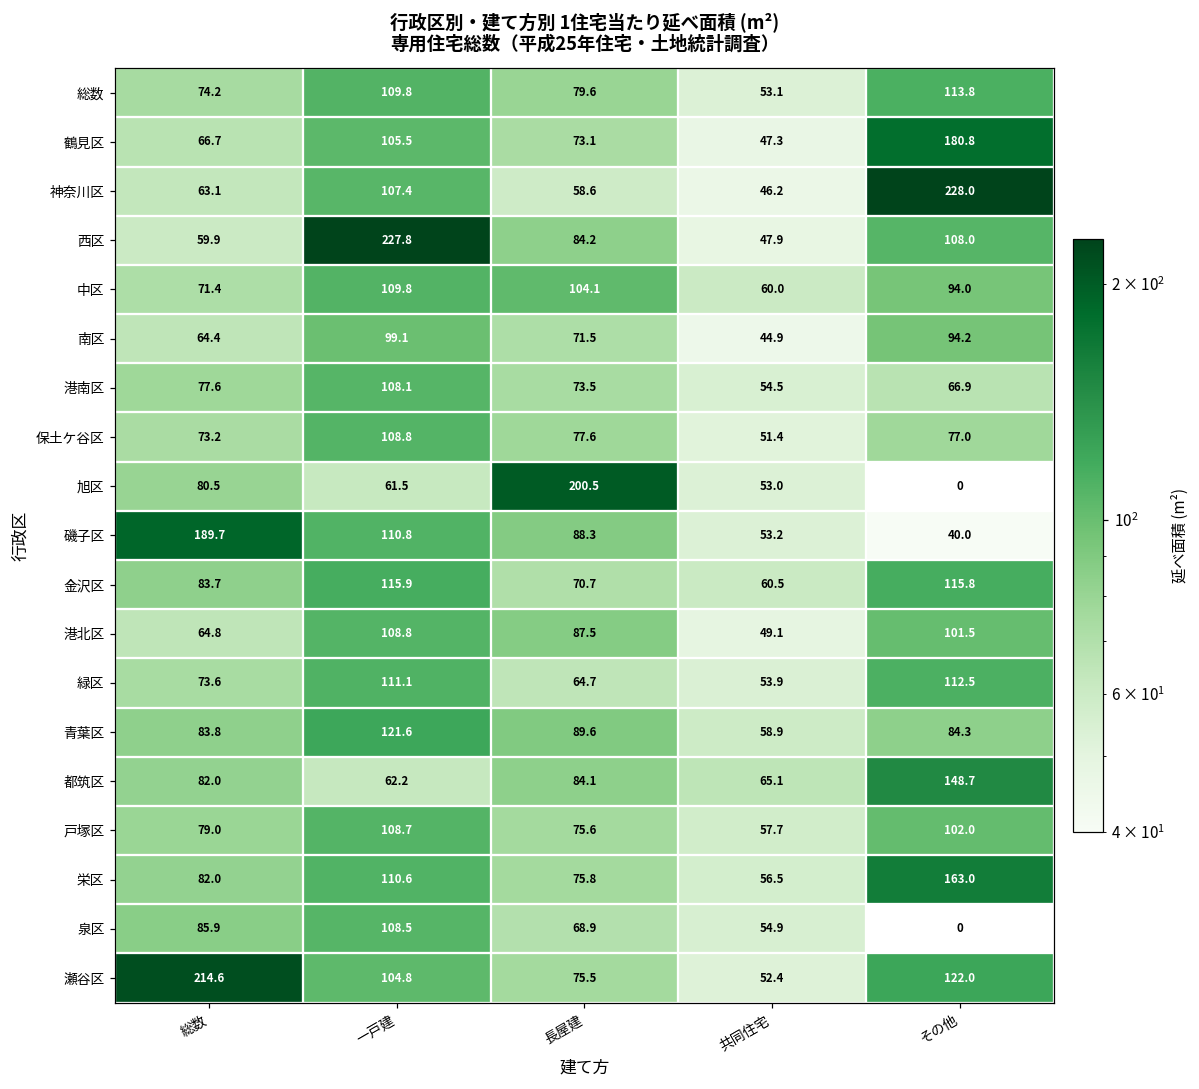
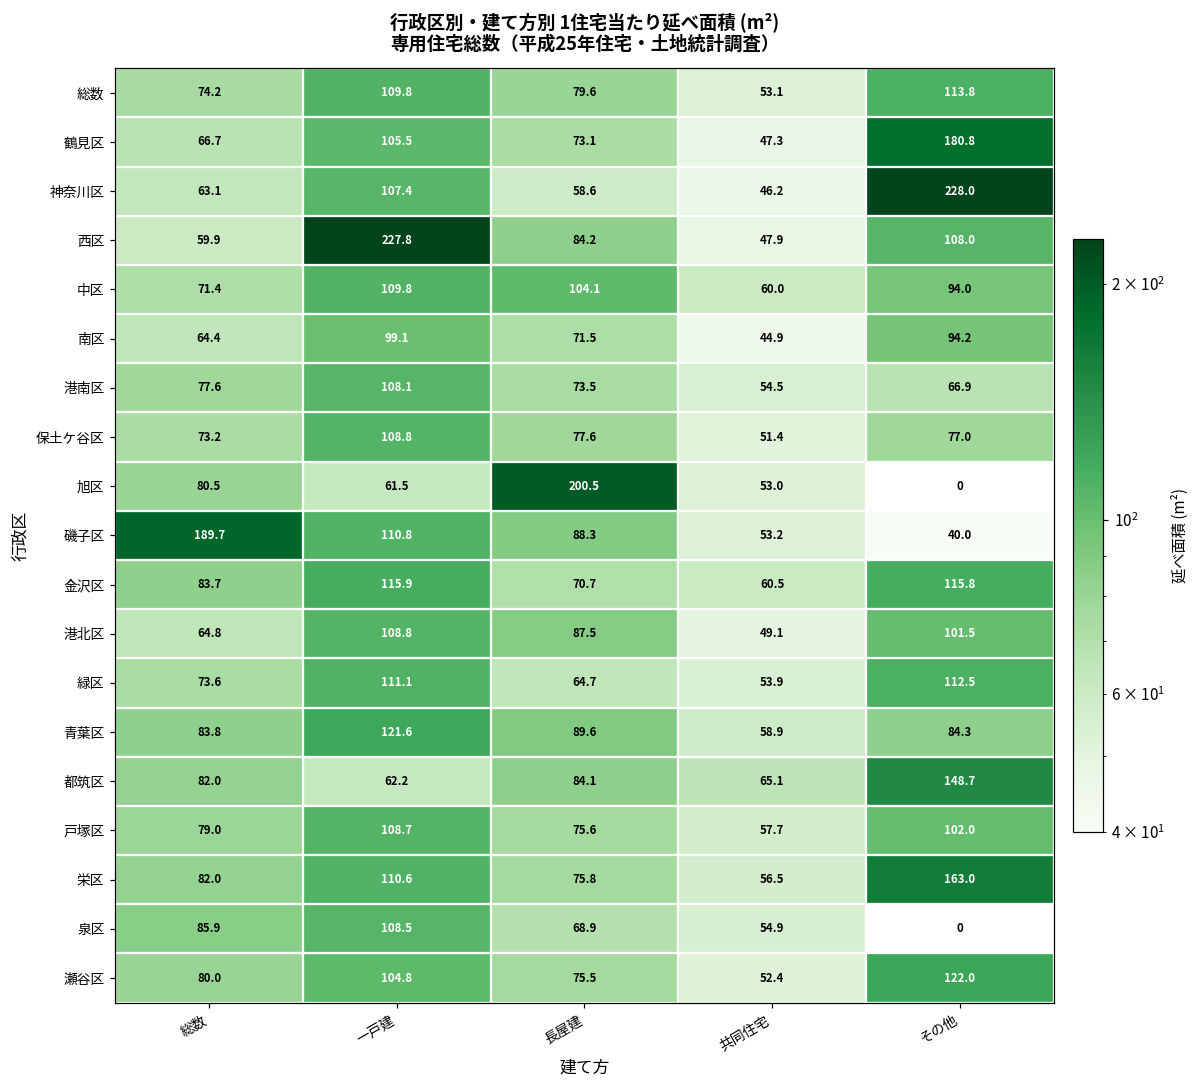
  {
    "総数": {
      "総数": 74.2,
      "一戸建": 109.8,
      "長屋建": 79.6,
      "共同住宅": 53.1,
      "その他": 113.8
    },
    "鶴見区": {
      "総数": 66.7,
      "一戸建": 105.5,
      "長屋建": 73.1,
      "共同住宅": 47.3,
      "その他": 180.8
    },
    "神奈川区": {
      "総数": 63.1,
      "一戸建": 107.4,
      "長屋建": 58.6,
      "共同住宅": 46.2,
      "その他": 228.0
    },
    "西区": {
      "総数": 59.9,
      "一戸建": 227.8,
      "長屋建": 84.2,
      "共同住宅": 47.9,
      "その他": 108.0
    },
    "中区": {
      "総数": 71.4,
      "一戸建": 109.8,
      "長屋建": 104.1,
      "共同住宅": 60.0,
      "その他": 94.0
    },
    "南区": {
      "総数": 64.4,
      "一戸建": 99.1,
      "長屋建": 71.5,
      "共同住宅": 44.9,
      "その他": 94.2
    },
    "港南区": {
      "総数": 77.6,
      "一戸建": 108.1,
      "長屋建": 73.5,
      "共同住宅": 54.5,
      "その他": 66.9
    },
    "保土ケ谷区": {
      "総数": 73.2,
      "一戸建": 108.8,
      "長屋建": 77.6,
      "共同住宅": 51.4,
      "その他": 77.0
    },
    "旭区": {
      "総数": 80.5,
      "一戸建": 61.5,
      "長屋建": 200.5,
      "共同住宅": 53.0
    },
    "磯子区": {
      "総数": 189.7,
      "一戸建": 110.8,
      "長屋建": 88.3,
      "共同住宅": 53.2,
      "その他": 40.0
    },
    "金沢区": {
      "総数": 83.7,
      "一戸建": 115.9,
      "長屋建": 70.7,
      "共同住宅": 60.5,
      "その他": 115.8
    },
    "港北区": {
      "総数": 64.8,
      "一戸建": 108.8,
      "長屋建": 87.5,
      "共同住宅": 49.1,
      "その他": 101.5
    },
    "緑区": {
      "総数": 73.6,
      "一戸建": 111.1,
      "長屋建": 64.7,
      "共同住宅": 53.9,
      "その他": 112.5
    },
    "青葉区": {
      "総数": 83.8,
      "一戸建": 121.6,
      "長屋建": 89.6,
      "共同住宅": 58.9,
      "その他": 84.3
    },
    "都筑区": {
      "総数": 82.0,
      "一戸建": 62.2,
      "長屋建": 84.1,
      "共同住宅": 65.1,
      "その他": 148.7
    },
    "戸塚区": {
      "総数": 79.0,
      "一戸建": 108.7,
      "長屋建": 75.6,
      "共同住宅": 57.7,
      "その他": 102.0
    },
    "栄区": {
      "総数": 82.0,
      "一戸建": 110.6,
      "長屋建": 75.8,
      "共同住宅": 56.5,
      "その他": 163.0
    },
    "泉区": {
      "総数": 85.9,
      "一戸建": 108.5,
      "長屋建": 68.9,
      "共同住宅": 54.9
    },
    "瀬谷区": {
-     "総数": 214.6,
+     "総数": 80.0,
      "一戸建": 104.8,
      "長屋建": 75.5,
      "共同住宅": 52.4,
      "その他": 122.0
    }
  }
